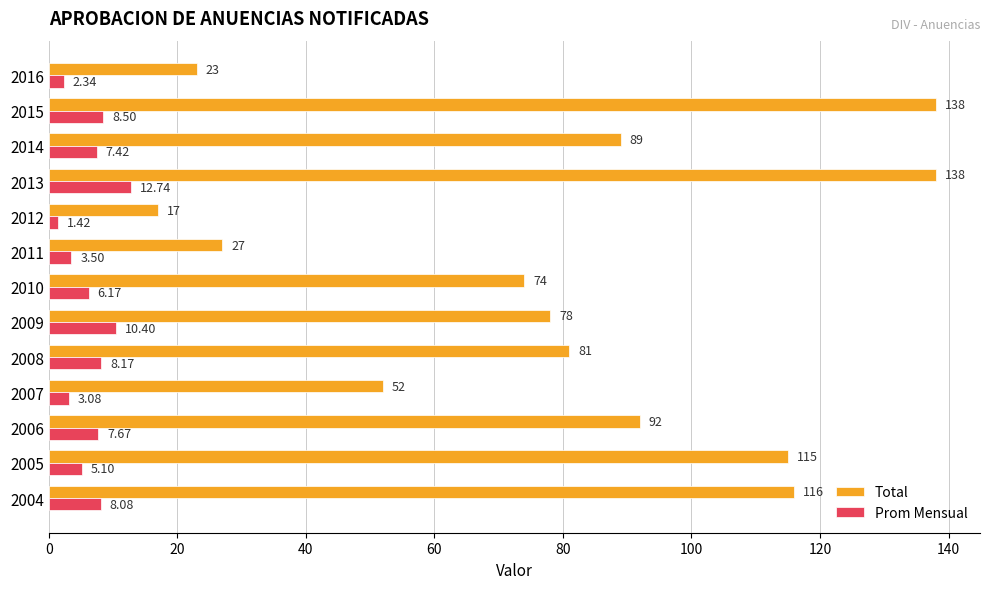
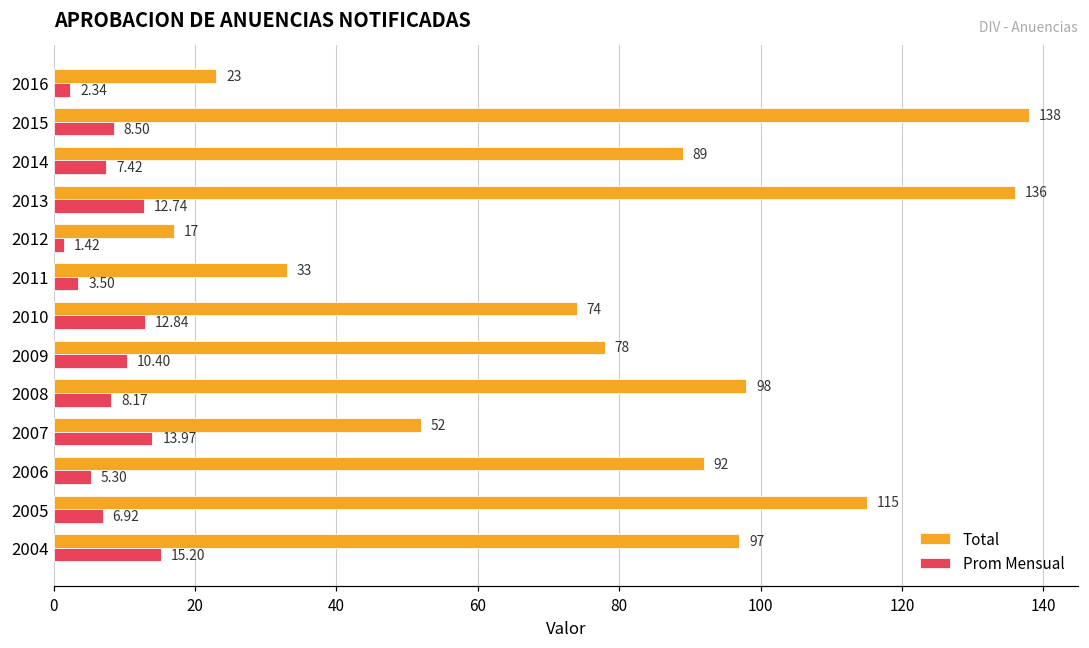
  {
    "Total": {
      "2016": 23,
      "2015": 138,
      "2014": 89,
-     "2013": 138,
+     "2013": 136,
      "2012": 17,
-     "2011": 27,
+     "2011": 33,
      "2010": 74,
      "2009": 78,
-     "2008": 81,
+     "2008": 98,
      "2007": 52,
      "2006": 92,
      "2005": 115,
-     "2004": 116
+     "2004": 97
    },
    "Prom Mensual": {
      "2016": 2.34,
      "2015": 8.50,
      "2014": 7.42,
      "2013": 12.74,
      "2012": 1.42,
      "2011": 3.50,
-     "2010": 6.17,
+     "2010": 12.84,
      "2009": 10.40,
      "2008": 8.17,
-     "2007": 3.08,
-     "2006": 7.67,
-     "2005": 5.10,
-     "2004": 8.08
+     "2007": 13.97,
+     "2006": 5.30,
+     "2005": 6.92,
+     "2004": 15.20
    }
  }
